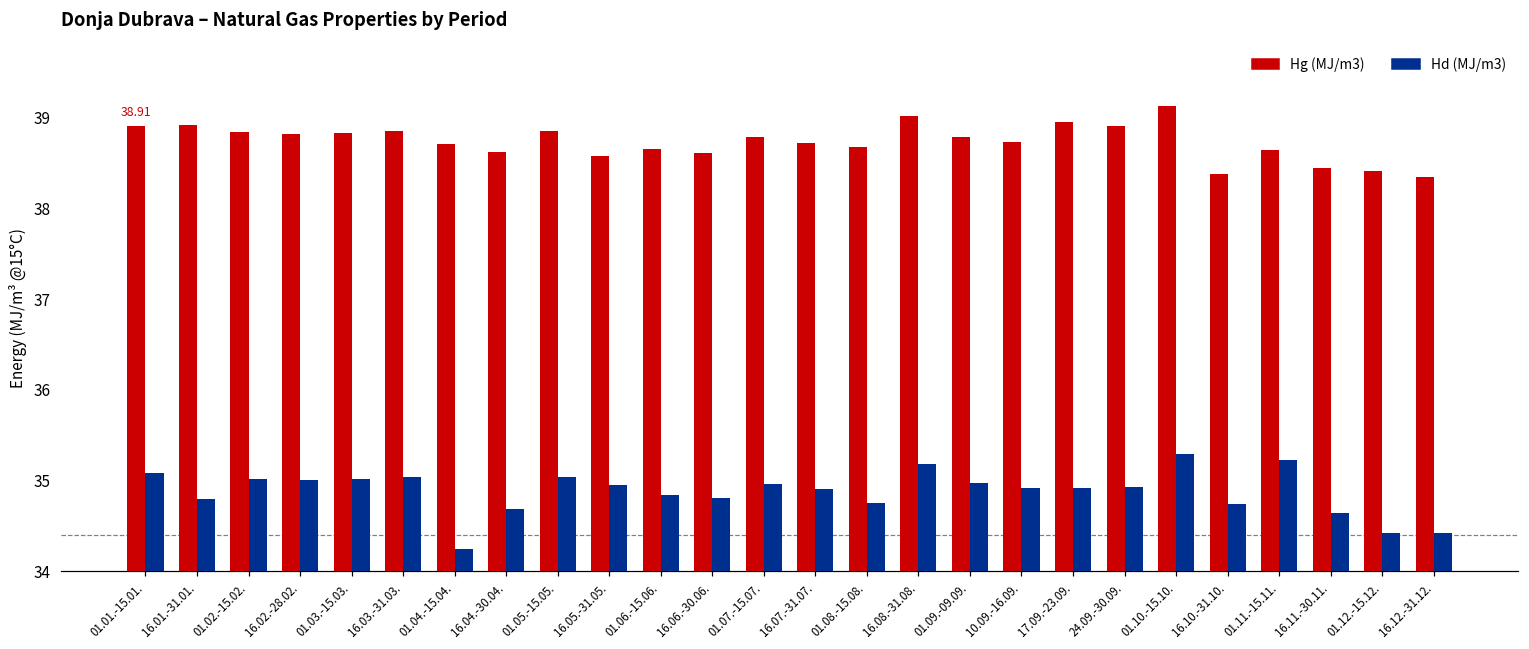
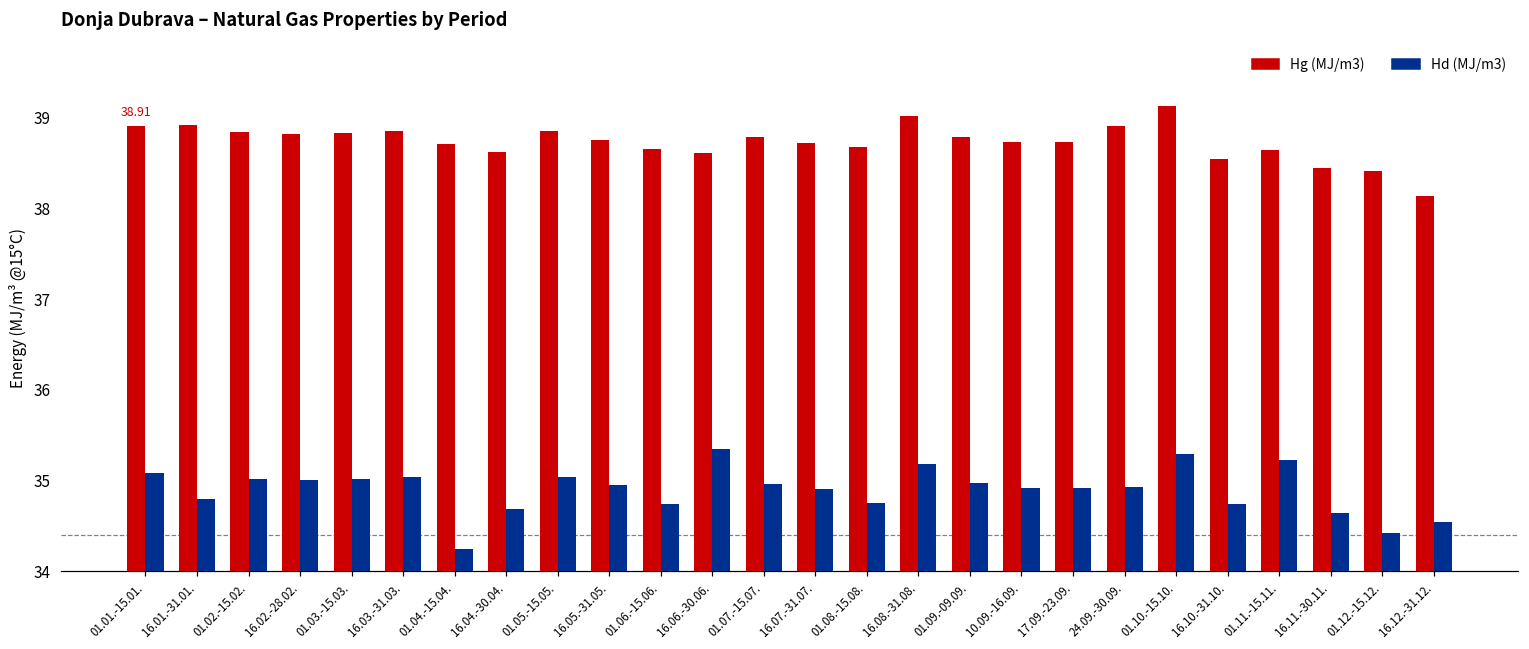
  {
    "Hg (MJ/m3)": {
      "16.01.-31.01.": 38.9,
      "01.02.-15.02.": 38.8,
      "16.02.-28.02.": 38.8,
      "01.03.-15.03.": 38.8,
      "16.03.-31.03.": 38.9,
      "01.04.-15.04.": 38.7,
      "16.04.-30.04.": 38.6,
      "01.05.-15.05.": 38.9,
-     "16.05.-31.05.": 38.6,
+     "16.05.-31.05.": 38.8,
      "01.06.-15.06.": 38.7,
      "16.06.-30.06.": 38.6,
      "01.07.-15.07.": 38.8,
      "16.07.-31.07.": 38.7,
      "01.08.-15.08.": 38.7,
      "16.08.-31.08.": 39.0,
      "01.09.-09.09.": 38.8,
      "10.09.-16.09.": 38.7,
-     "17.09.-23.09.": 39.0,
+     "17.09.-23.09.": 38.7,
      "24.09.-30.09.": 38.9,
      "01.10.-15.10.": 39.1,
-     "16.10.-31.10.": 38.4,
+     "16.10.-31.10.": 38.5,
      "01.11.-15.11.": 38.6,
      "16.11.-30.11.": 38.4,
      "01.12.-15.12.": 38.4,
-     "16.12.-31.12.": 38.3
+     "16.12.-31.12.": 38.1
    },
    "Hd (MJ/m3)": {
      "01.01.-15.01.": 35.1,
      "16.01.-31.01.": 34.8,
      "01.02.-15.02.": 35.0,
      "16.02.-28.02.": 35.0,
      "01.03.-15.03.": 35.0,
      "16.03.-31.03.": 35.0,
      "01.04.-15.04.": 34.3,
      "16.04.-30.04.": 34.7,
      "01.05.-15.05.": 35.0,
      "16.05.-31.05.": 35.0,
-     "01.06.-15.06.": 34.8,
-     "16.06.-30.06.": 34.8,
+     "01.06.-15.06.": 34.7,
+     "16.06.-30.06.": 35.4,
      "01.07.-15.07.": 35.0,
      "16.07.-31.07.": 34.9,
      "01.08.-15.08.": 34.8,
      "16.08.-31.08.": 35.2,
      "01.09.-09.09.": 35.0,
      "10.09.-16.09.": 34.9,
      "17.09.-23.09.": 34.9,
      "24.09.-30.09.": 34.9,
      "01.10.-15.10.": 35.3,
      "16.10.-31.10.": 34.7,
      "01.11.-15.11.": 35.2,
      "16.11.-30.11.": 34.6,
      "01.12.-15.12.": 34.4,
-     "16.12.-31.12.": 34.4
+     "16.12.-31.12.": 34.6
    }
  }
